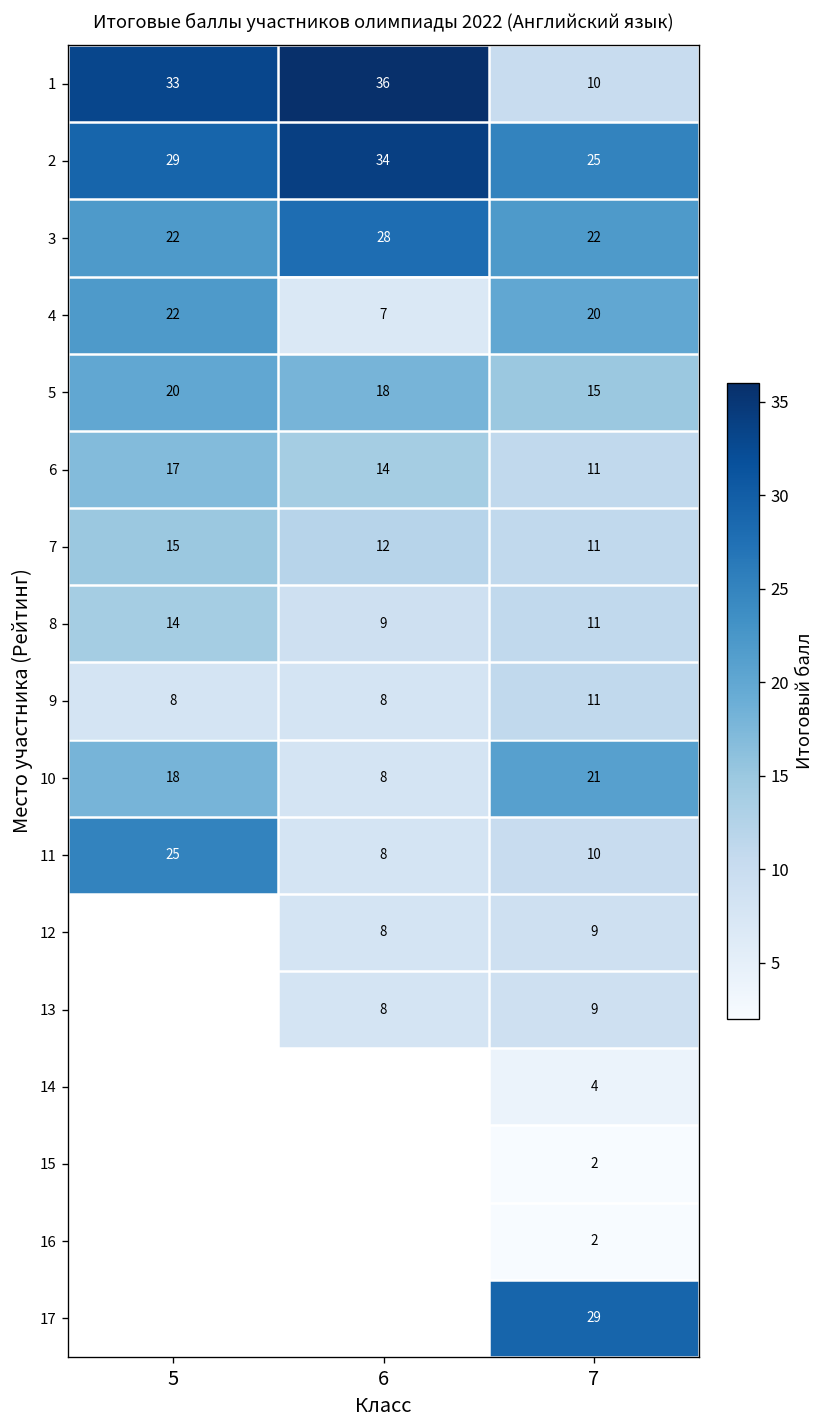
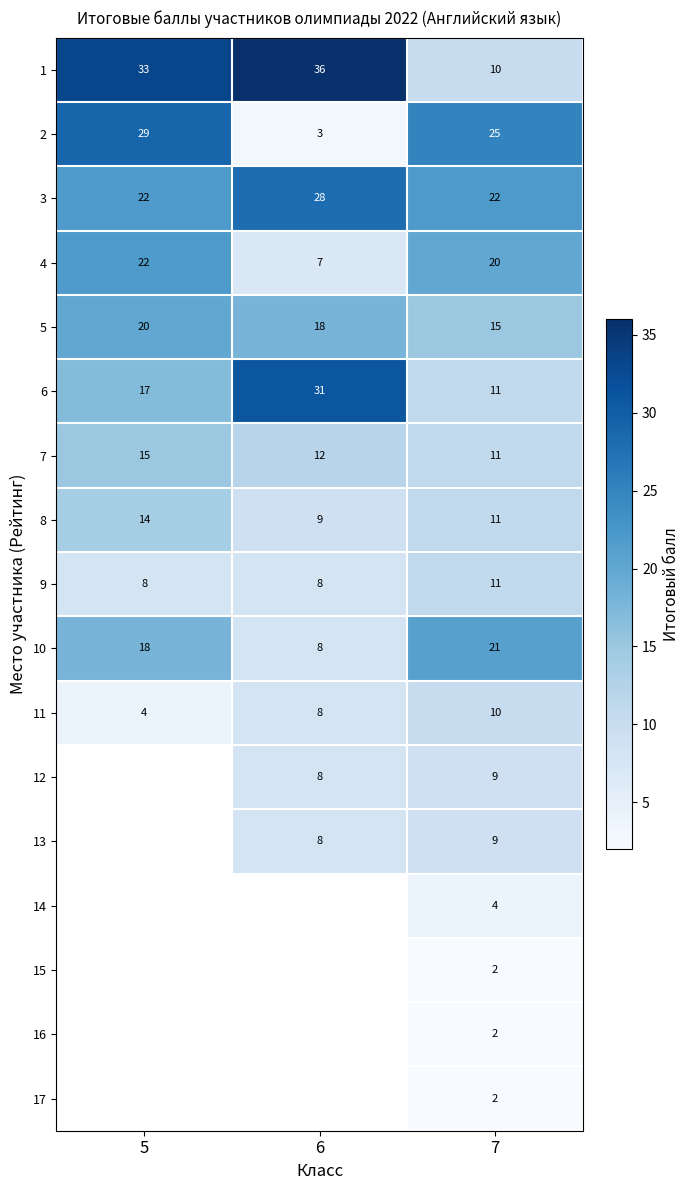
  {
    "1": {
      "5": 33,
      "6": 36,
      "7": 10
    },
    "2": {
      "5": 29,
-     "6": 34,
+     "6": 3,
      "7": 25
    },
    "3": {
      "5": 22,
      "6": 28,
      "7": 22
    },
    "4": {
      "5": 22,
      "6": 7,
      "7": 20
    },
    "5": {
      "5": 20,
      "6": 18,
      "7": 15
    },
    "6": {
      "5": 17,
-     "6": 14,
+     "6": 31,
      "7": 11
    },
    "7": {
      "5": 15,
      "6": 12,
      "7": 11
    },
    "8": {
      "5": 14,
      "6": 9,
      "7": 11
    },
    "9": {
      "5": 8,
      "6": 8,
      "7": 11
    },
    "10": {
      "5": 18,
      "6": 8,
      "7": 21
    },
    "11": {
-     "5": 25,
+     "5": 4,
      "6": 8,
      "7": 10
    },
    "12": {
      "6": 8,
      "7": 9
    },
    "13": {
      "6": 8,
      "7": 9
    },
    "14": {
      "7": 4
    },
    "15": {
      "7": 2
    },
    "16": {
      "7": 2
    },
    "17": {
-     "7": 29
+     "7": 2
    }
  }
